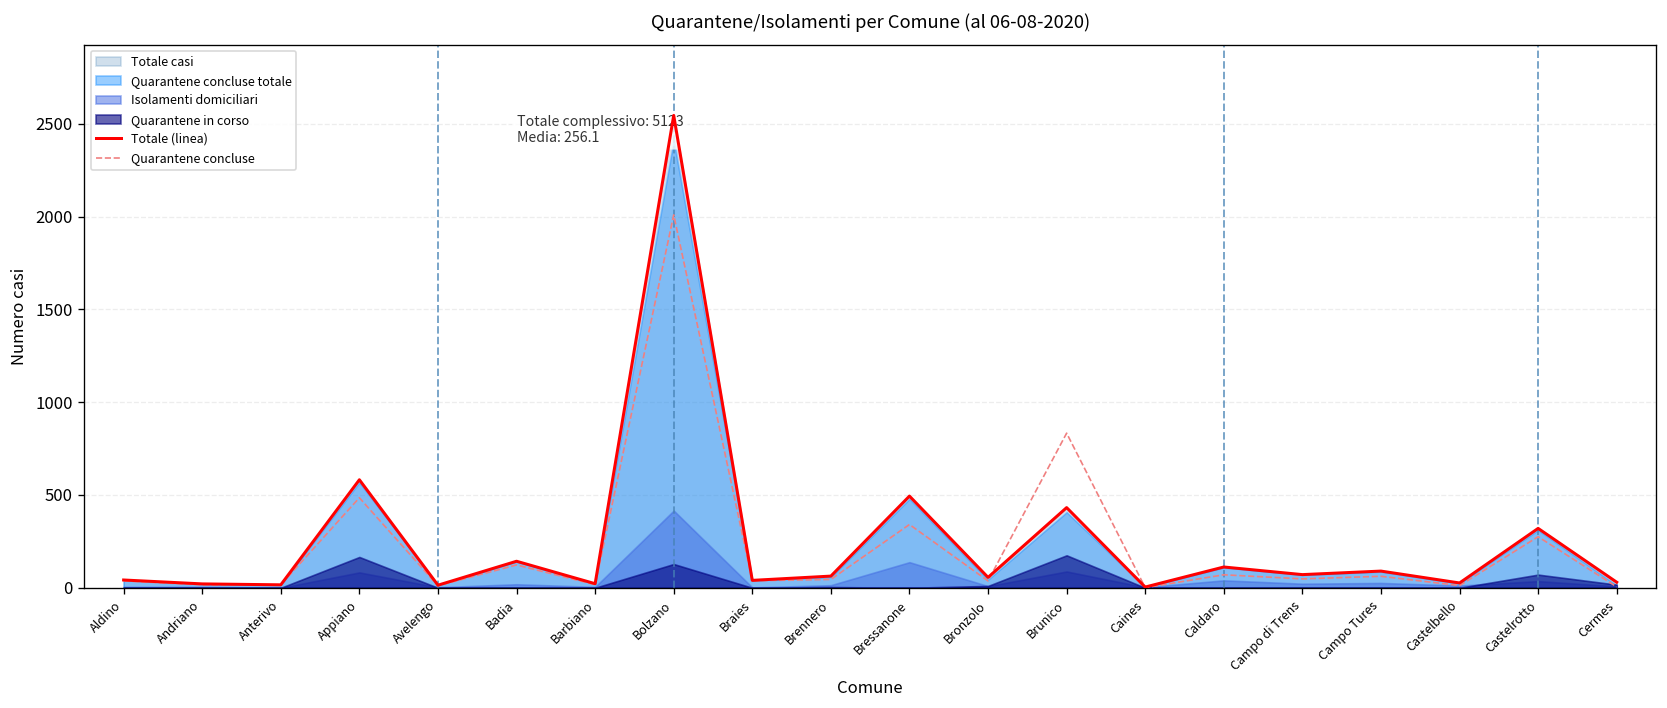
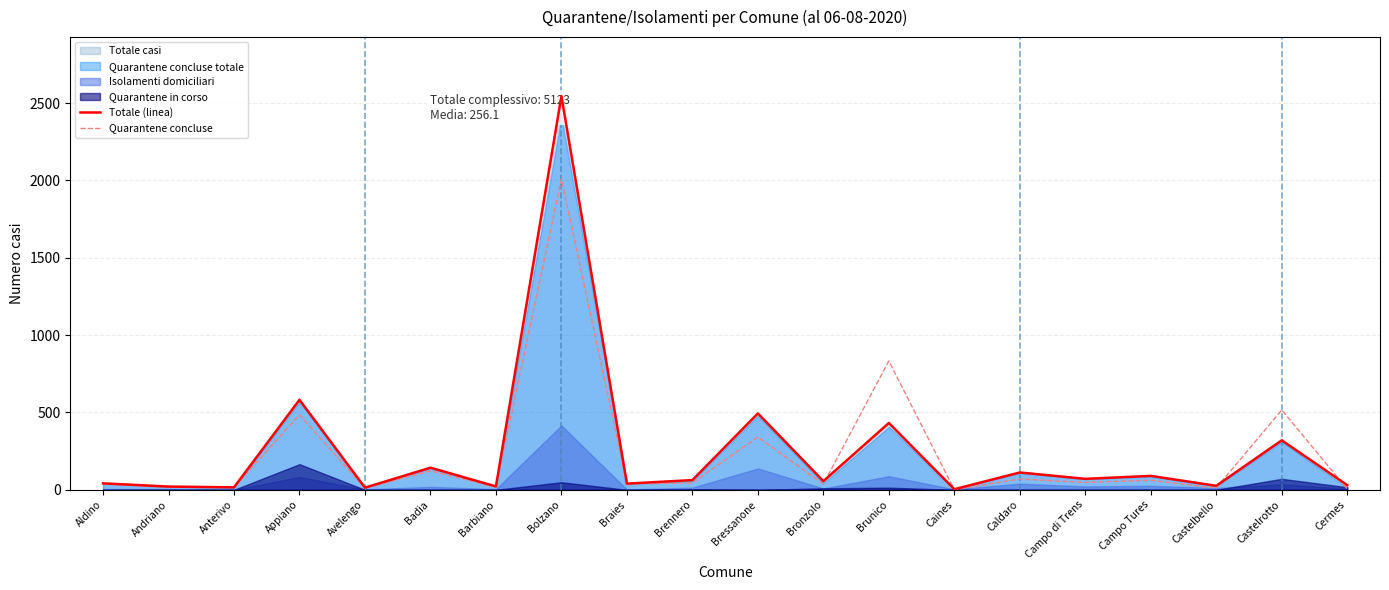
  {
    "Quarantene concluse": {
      "Appiano": 490,
      "Badia": 120,
      "Bolzano": 2010,
      "Bressanone": 340,
      "Brunico": 830,
      "Caldaro": 70,
      "Campo di Trens": 50,
      "Campo Tures": 60,
-     "Castelrotto": 280
+     "Castelrotto": 520
    },
    "Quarantene in corso": {
      "Appiano": 170,
      "Badia": 0,
-     "Bolzano": 130,
+     "Bolzano": 50,
      "Bressanone": 0,
-     "Brunico": 180,
+     "Brunico": 10,
      "Caldaro": 0,
      "Campo di Trens": 0,
      "Campo Tures": 0,
      "Castelrotto": 70
    }
  }
